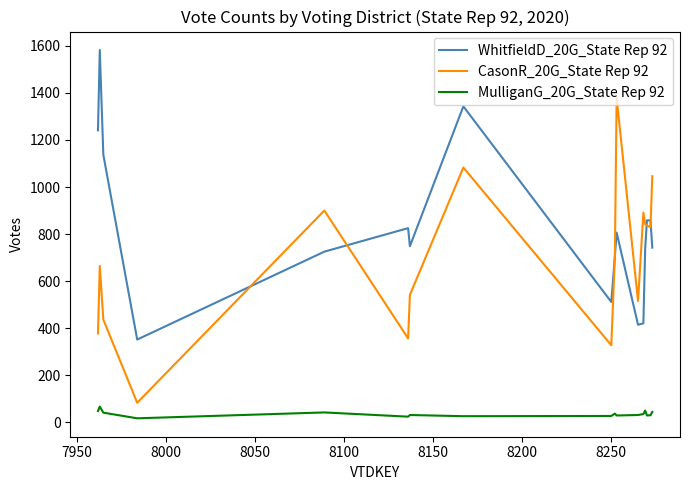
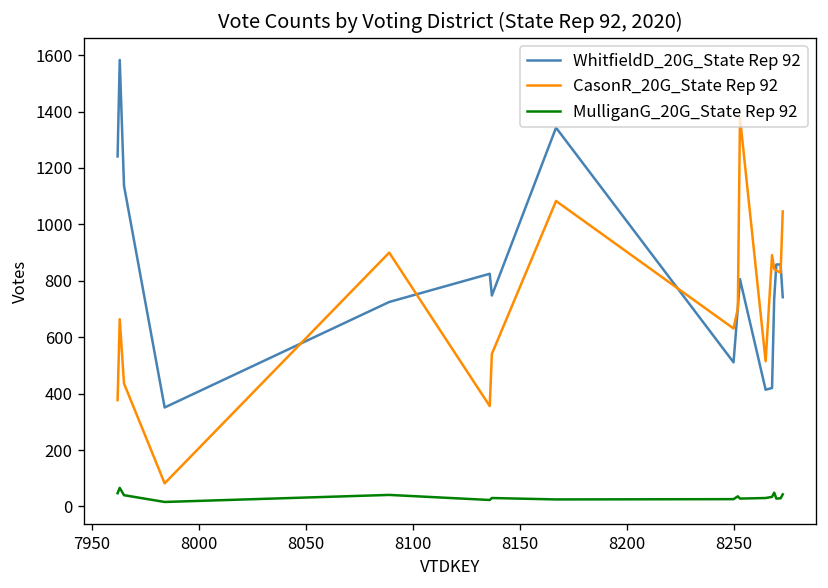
  {
    "WhitfieldD_20G_State Rep 92": {
      "8250": 510
    },
    "CasonR_20G_State Rep 92": {
-     "8250": 330
+     "8250": 630
    },
    "MulliganG_20G_State Rep 92": {
      "8250": 30
    }
  }
